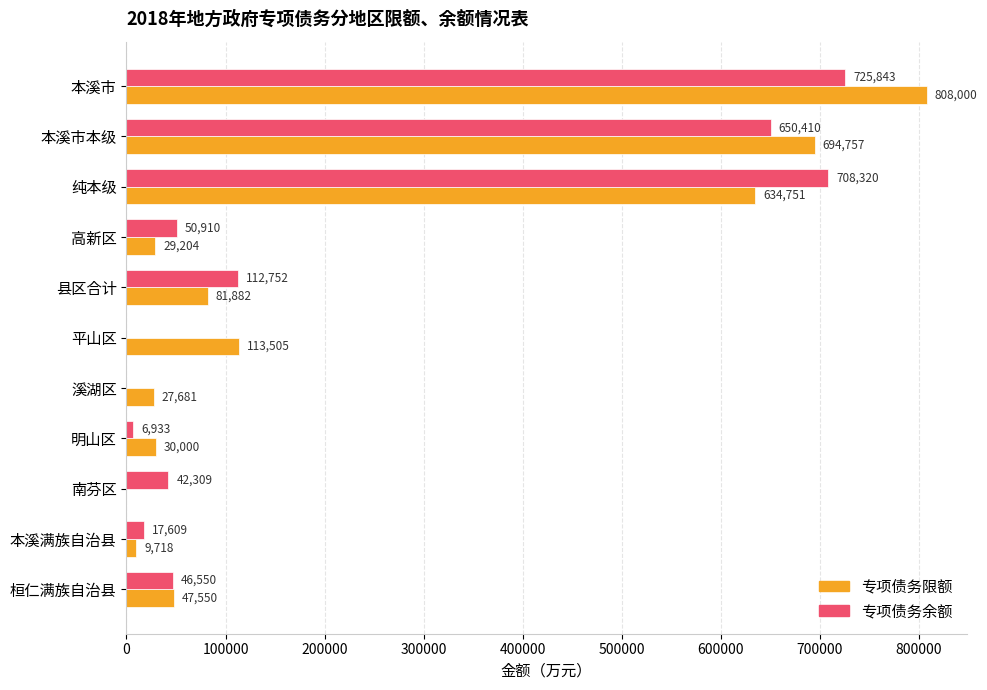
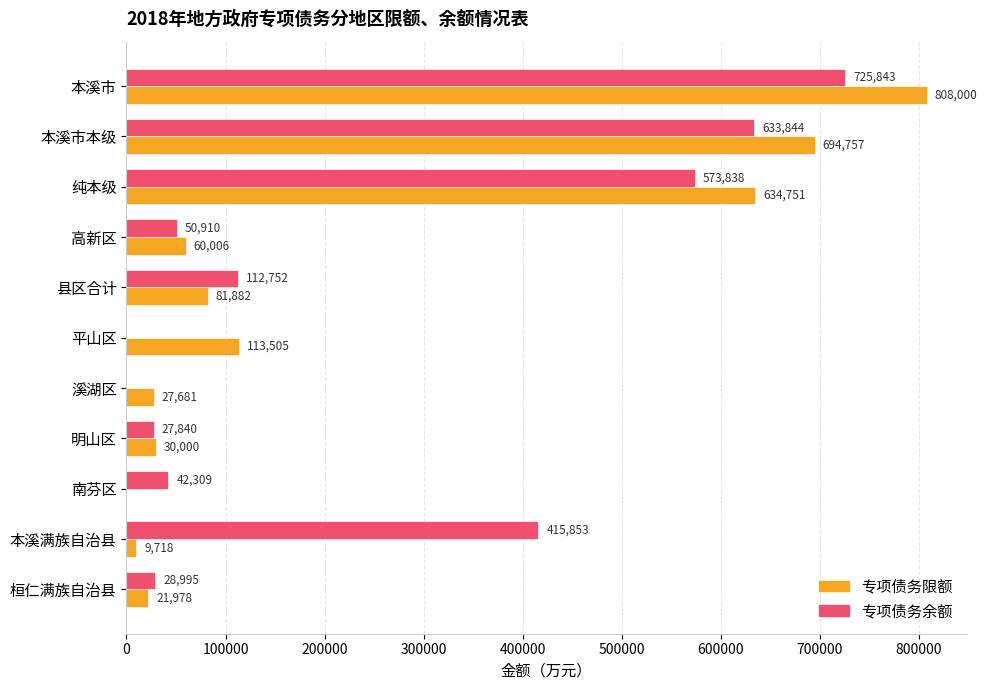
  {
    "专项债务限额": {
      "本溪市": "808,000",
      "本溪市本级": "694,757",
      "纯本级": "634,751",
-     "高新区": "29,204",
+     "高新区": "60,006",
      "县区合计": "81,882",
      "平山区": "113,505",
      "溪湖区": "27,681",
      "明山区": "30,000",
      "本溪满族自治县": "9,718",
-     "桓仁满族自治县": "47,550"
+     "桓仁满族自治县": "21,978"
    },
    "专项债务余额": {
      "本溪市": "725,843",
-     "本溪市本级": "650,410",
-     "纯本级": "708,320",
+     "本溪市本级": "633,844",
+     "纯本级": "573,838",
      "高新区": "50,910",
      "县区合计": "112,752",
-     "明山区": "6,933",
+     "明山区": "27,840",
      "南芬区": "42,309",
-     "本溪满族自治县": "17,609",
-     "桓仁满族自治县": "46,550"
+     "本溪满族自治县": "415,853",
+     "桓仁满族自治县": "28,995"
    }
  }
